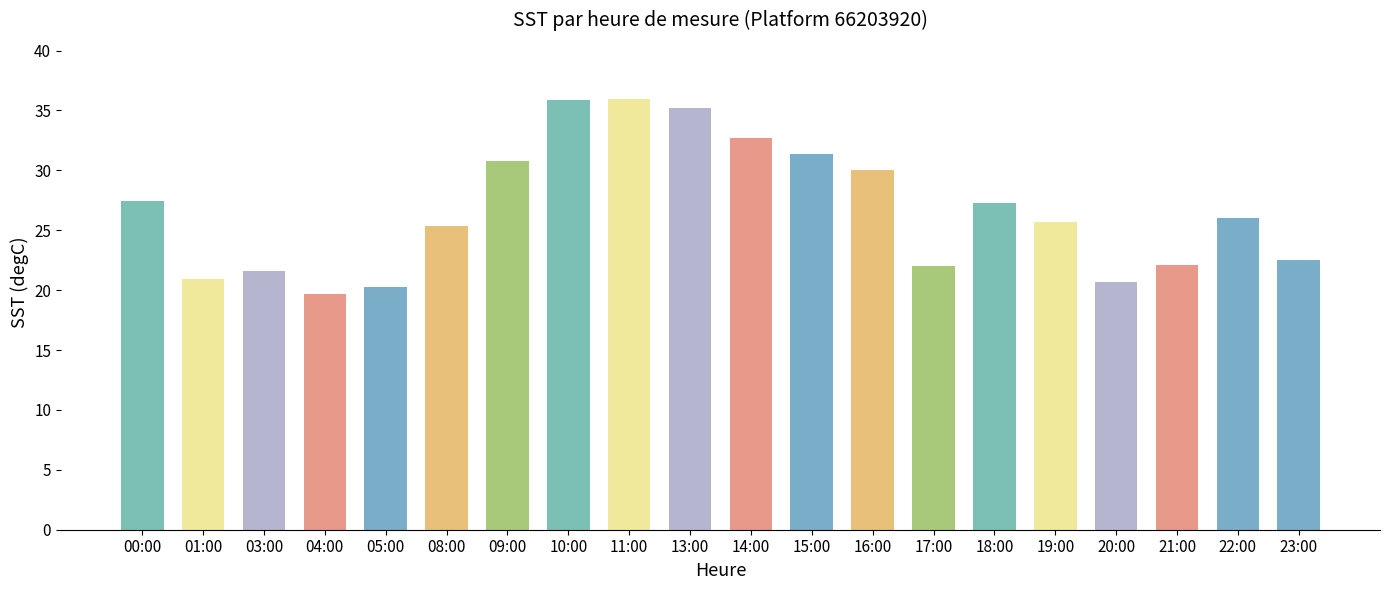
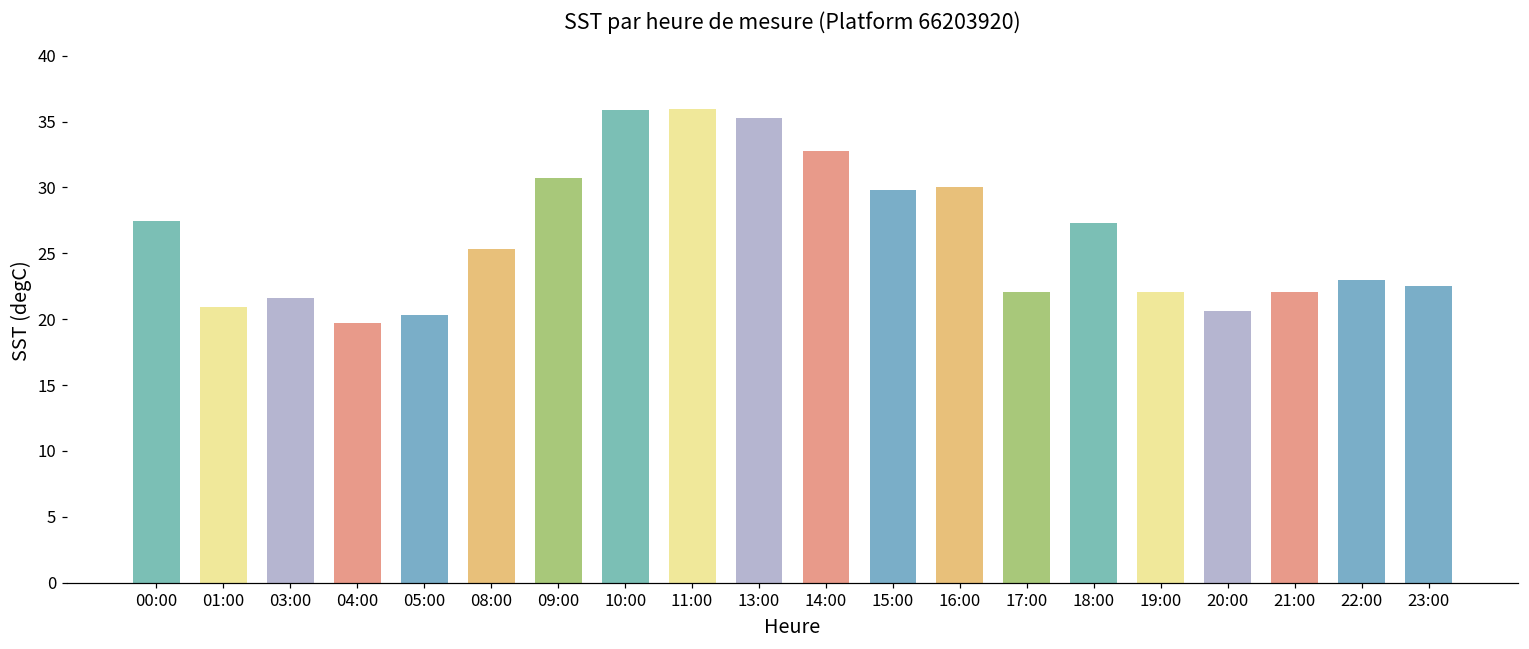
  {
    "00:00": 27.5,
    "01:00": 21.0,
    "03:00": 21.6,
    "04:00": 19.7,
    "05:00": 20.3,
    "08:00": 25.3,
    "09:00": 30.8,
    "10:00": 35.9,
    "11:00": 36.0,
    "13:00": 35.2,
    "14:00": 32.7,
-   "15:00": 31.3,
+   "15:00": 29.8,
    "16:00": 30.0,
    "17:00": 22.1,
    "18:00": 27.3,
-   "19:00": 25.7,
+   "19:00": 22.1,
    "20:00": 20.7,
    "21:00": 22.1,
-   "22:00": 26.0,
+   "22:00": 23.0,
    "23:00": 22.5
  }
